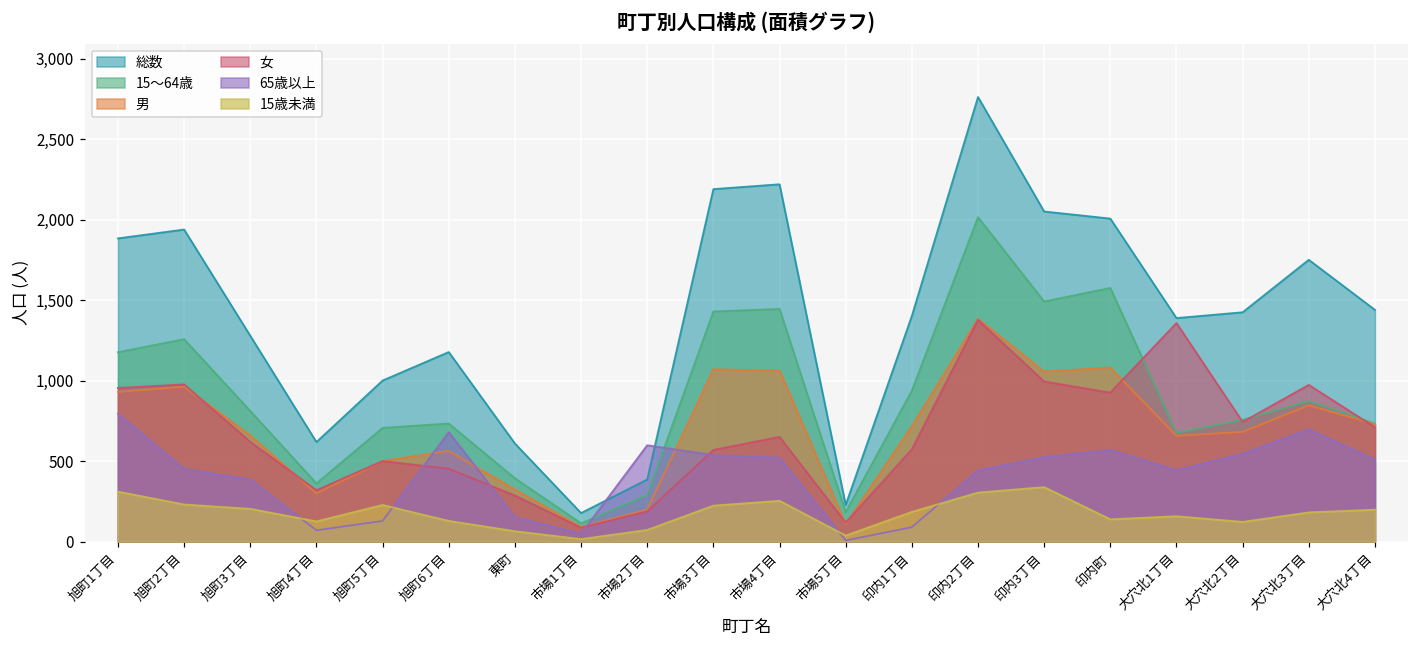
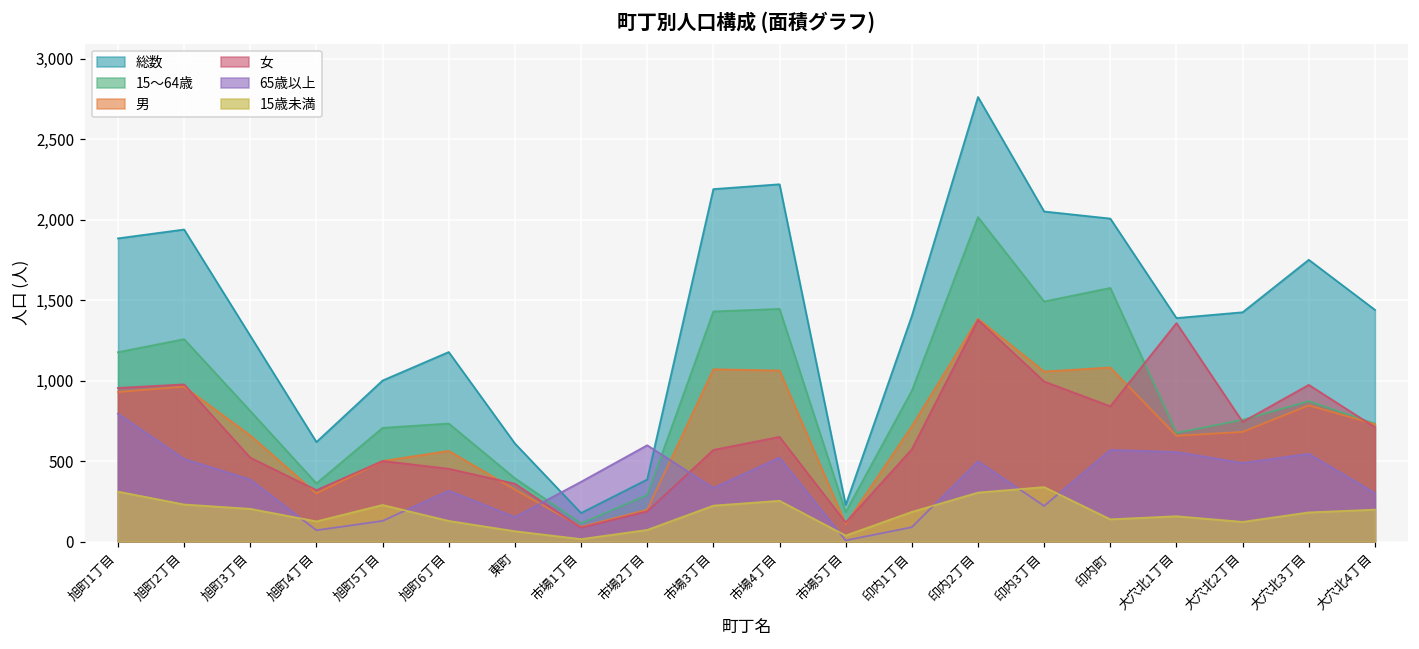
  {
    "女": {
      "旭町1丁目": "950",
-     "旭町3丁目": "620",
+     "旭町3丁目": "520",
      "旭町4丁目": "320",
      "旭町6丁目": "450",
-     "東町": "290",
+     "東町": "360",
      "市場3丁目": "570",
      "市場4丁目": "650",
      "印内1丁目": "570",
      "印内3丁目": "990",
-     "印内町": "930",
+     "印内町": "840",
      "大穴北1丁目": "1,360",
      "大穴北3丁目": "970",
      "大穴北4丁目": "710"
    },
    "65歳以上": {
      "旭町1丁目": "790",
-     "旭町2丁目": "450",
+     "旭町2丁目": "510",
      "旭町3丁目": "390",
      "旭町4丁目": "70",
      "旭町5丁目": "130",
-     "旭町6丁目": "680",
+     "旭町6丁目": "320",
      "東町": "150",
-     "市場1丁目": "50",
+     "市場1丁目": "370",
      "市場2丁目": "600",
-     "市場3丁目": "540",
+     "市場3丁目": "330",
      "市場4丁目": "520",
      "市場5丁目": "10",
      "印内1丁目": "90",
-     "印内2丁目": "440",
-     "印内3丁目": "530",
+     "印内2丁目": "500",
+     "印内3丁目": "220",
      "印内町": "570",
-     "大穴北1丁目": "440",
-     "大穴北2丁目": "550",
-     "大穴北3丁目": "700",
-     "大穴北4丁目": "510"
+     "大穴北1丁目": "560",
+     "大穴北2丁目": "490",
+     "大穴北3丁目": "550",
+     "大穴北4丁目": "300"
    }
  }
